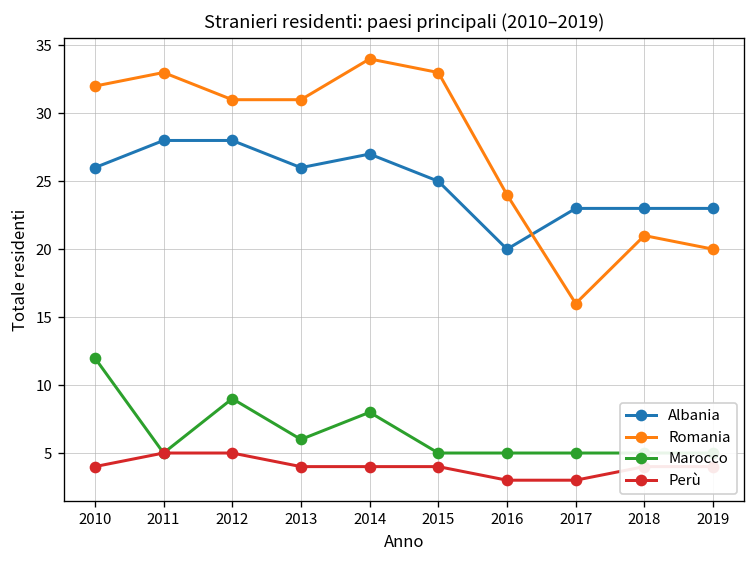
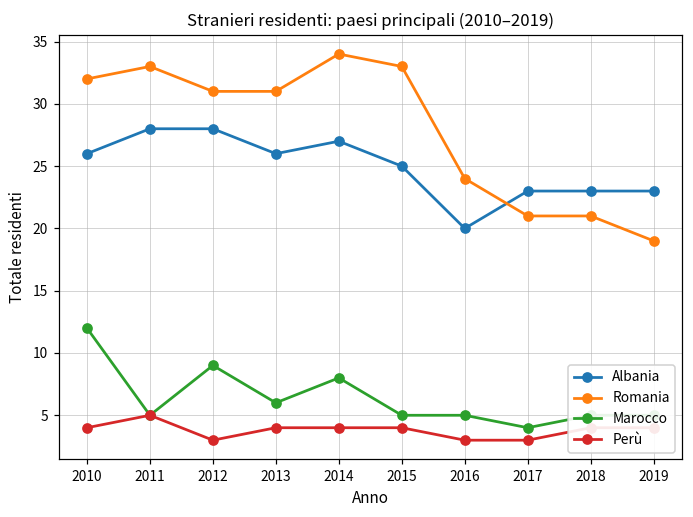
  {
    "Albania": {
      "2010": 26,
      "2011": 28,
      "2012": 28,
      "2013": 26,
      "2014": 27,
      "2015": 25,
      "2016": 20,
      "2017": 23,
      "2018": 23,
      "2019": 23
    },
    "Romania": {
      "2010": 32,
      "2011": 33,
      "2012": 31,
      "2013": 31,
      "2014": 34,
      "2015": 33,
      "2016": 24,
-     "2017": 16,
+     "2017": 21,
      "2018": 21,
-     "2019": 20
+     "2019": 19
    },
    "Marocco": {
      "2010": 12,
      "2012": 9,
      "2013": 6,
      "2014": 8,
      "2015": 5,
      "2016": 5,
-     "2017": 5
+     "2017": 4
    },
    "Perù": {
      "2010": 4,
-     "2012": 5,
+     "2012": 3,
      "2013": 4,
      "2014": 4,
      "2015": 4,
      "2016": 3,
      "2017": 3
    }
  }
